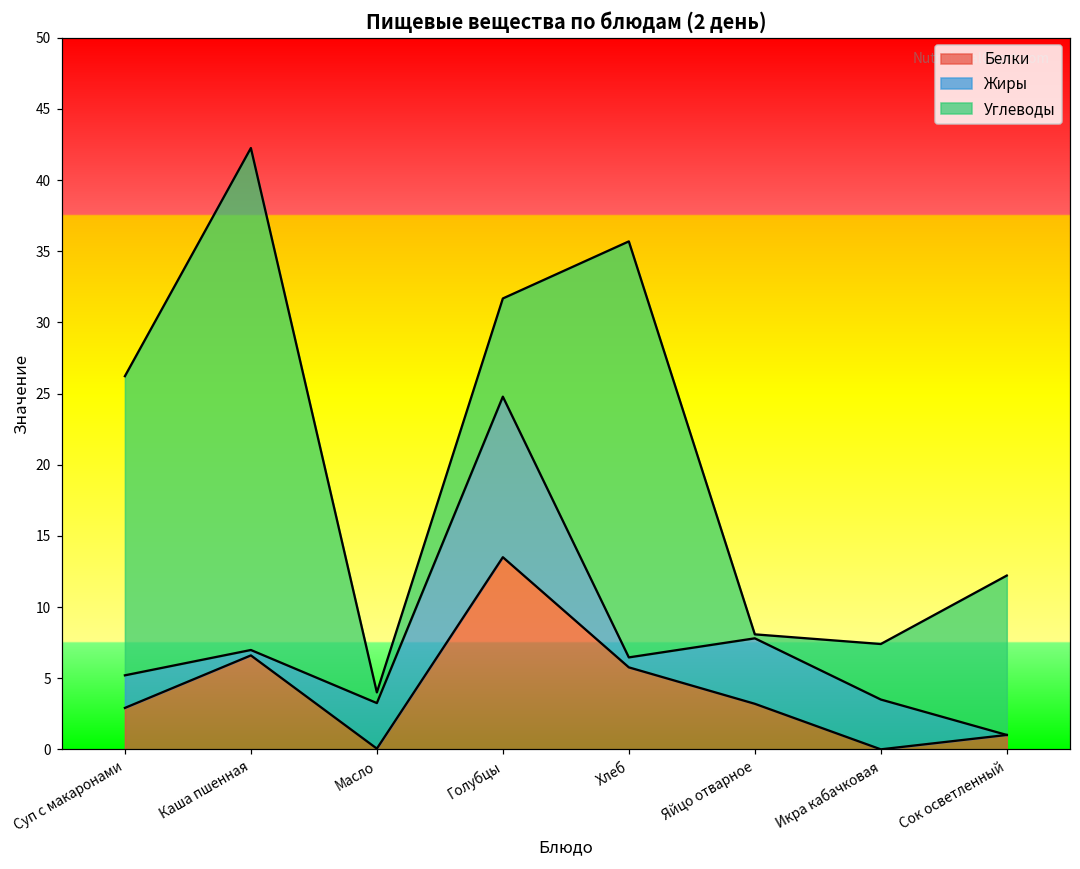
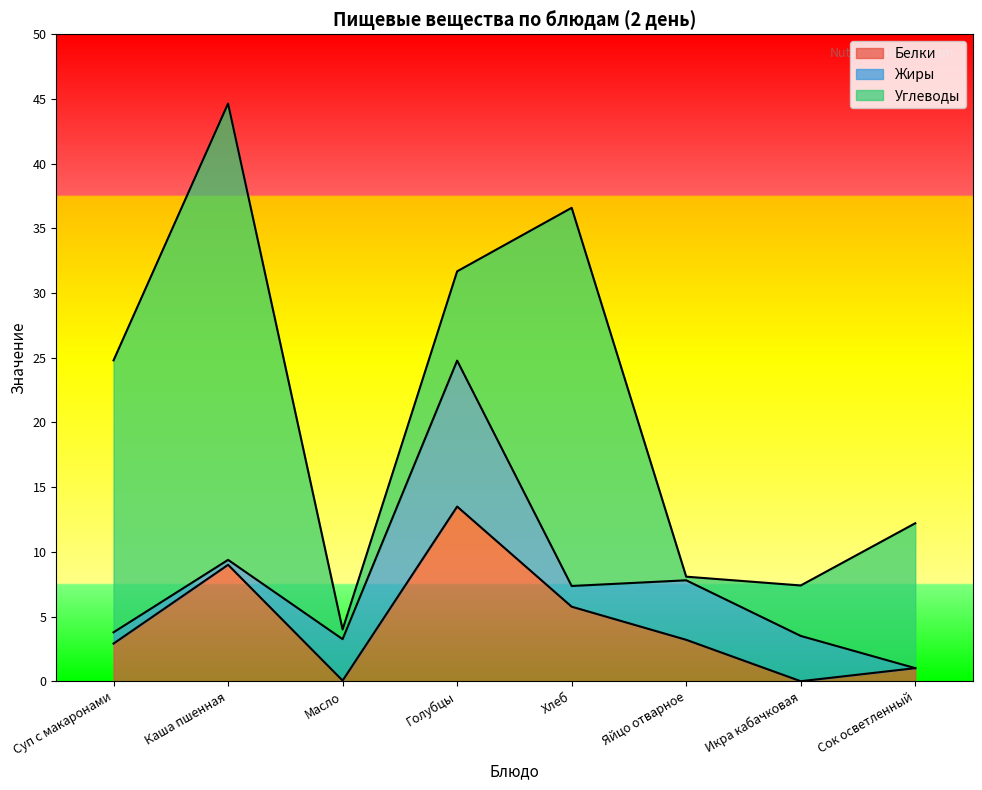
  {
    "Белки": {
      "Суп с макаронами": 2.9,
-     "Каша пшенная": 6.6,
+     "Каша пшенная": 9.0,
      "Масло": 0.1,
      "Голубцы": 13.5,
      "Хлеб": 5.8,
      "Яйцо отварное": 3.2,
      "Икра кабачковая": 0.0
    },
    "Жиры": {
-     "Суп с макаронами": 2.3,
+     "Суп с макаронами": 0.9,
      "Каша пшенная": 0.4,
      "Масло": 3.2,
      "Голубцы": 11.3,
-     "Хлеб": 0.7,
+     "Хлеб": 1.6,
      "Яйцо отварное": 4.6,
      "Икра кабачковая": 3.5
    },
    "Углеводы": {
      "Суп с макаронами": 21.0,
      "Каша пшенная": 35.3,
      "Масло": 0.8,
      "Голубцы": 6.9,
      "Хлеб": 29.2,
      "Яйцо отварное": 0.3,
      "Икра кабачковая": 3.9,
      "Сок осветленный": 11.2
    }
  }
